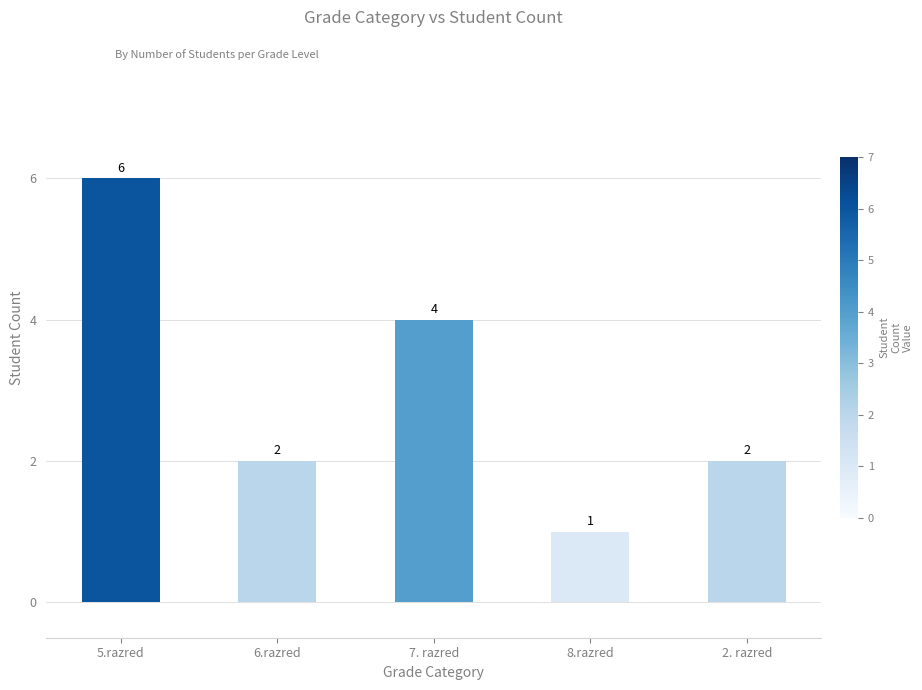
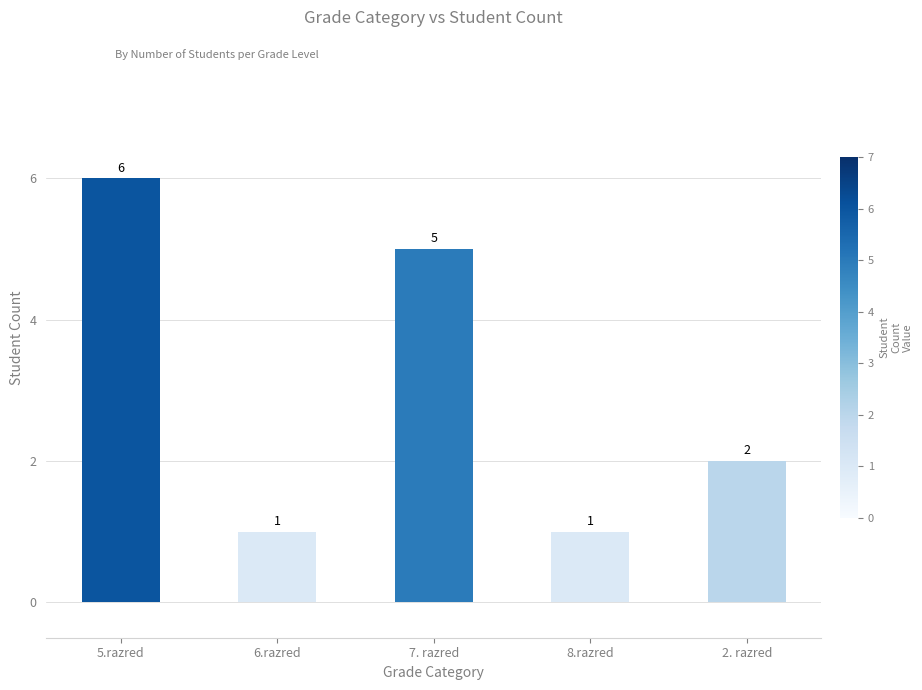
  {
    "5.razred": 6,
-   "6.razred": 2,
-   "7. razred": 4,
+   "6.razred": 1,
+   "7. razred": 5,
    "8.razred": 1,
    "2. razred": 2
  }
